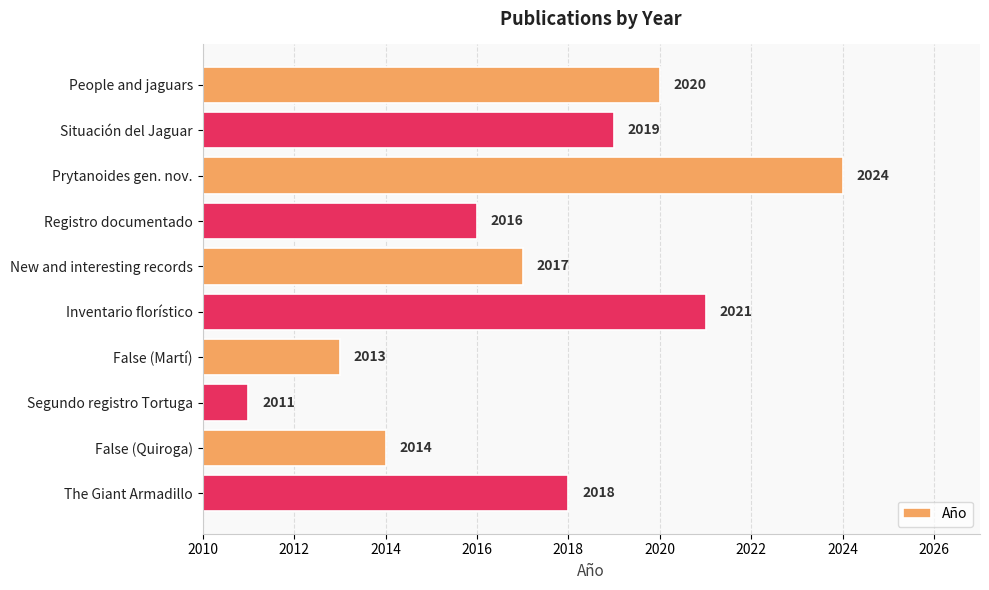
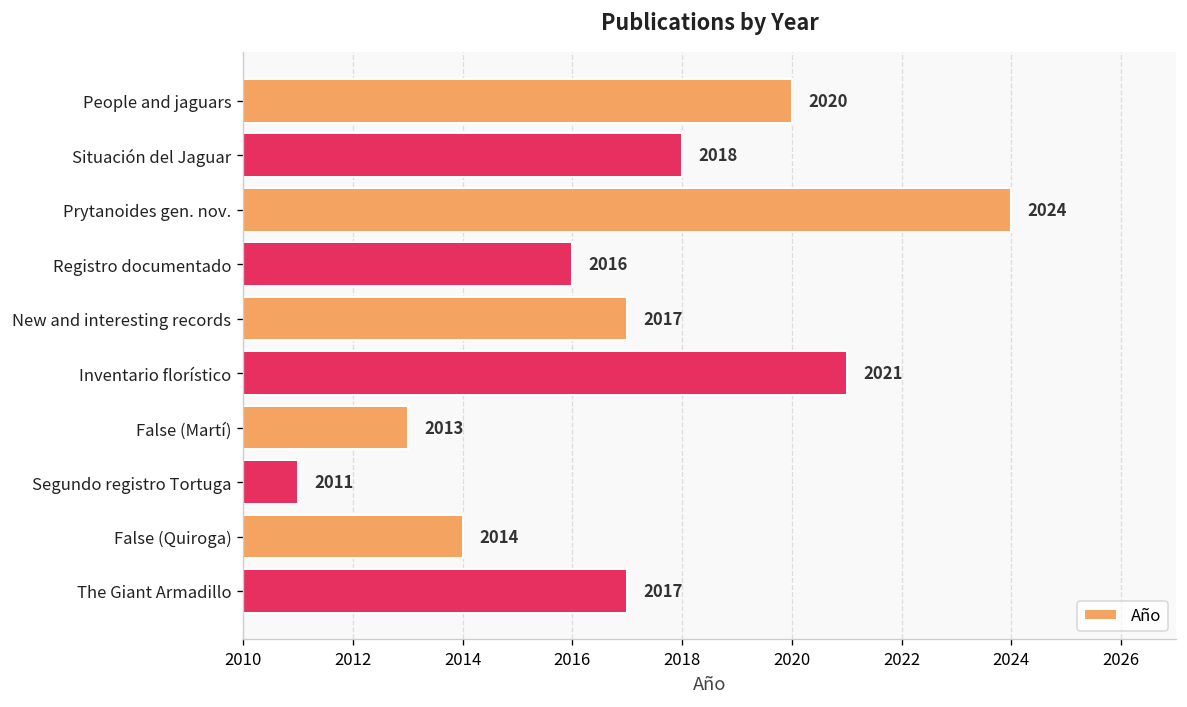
  {
    "People and jaguars": 2020,
-   "Situación del Jaguar": 2019,
+   "Situación del Jaguar": 2018,
    "Prytanoides gen. nov.": 2024,
    "Registro documentado": 2016,
    "New and interesting records": 2017,
    "Inventario florístico": 2021,
    "False (Martí)": 2013,
    "Segundo registro Tortuga": 2011,
    "False (Quiroga)": 2014,
-   "The Giant Armadillo": 2018
+   "The Giant Armadillo": 2017
  }
